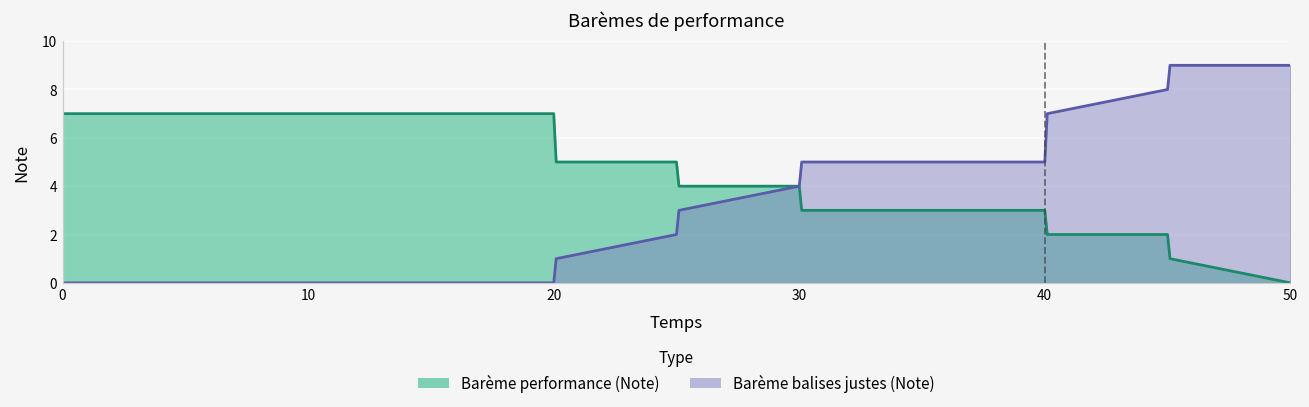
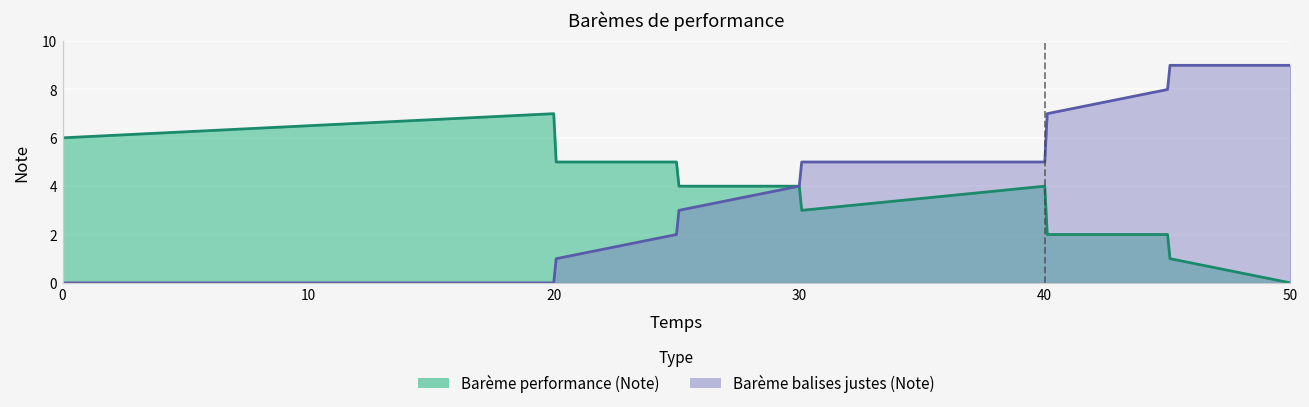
  {
    "Barème performance (Note)": {
-     "0": 7,
+     "0": 6,
      "20": 7,
-     "40": 3,
+     "40": 4,
      "50": 0
    },
    "Barème balises justes (Note)": {
      "0": 0,
      "20": 0,
      "40": 5,
      "50": 9
    }
  }
